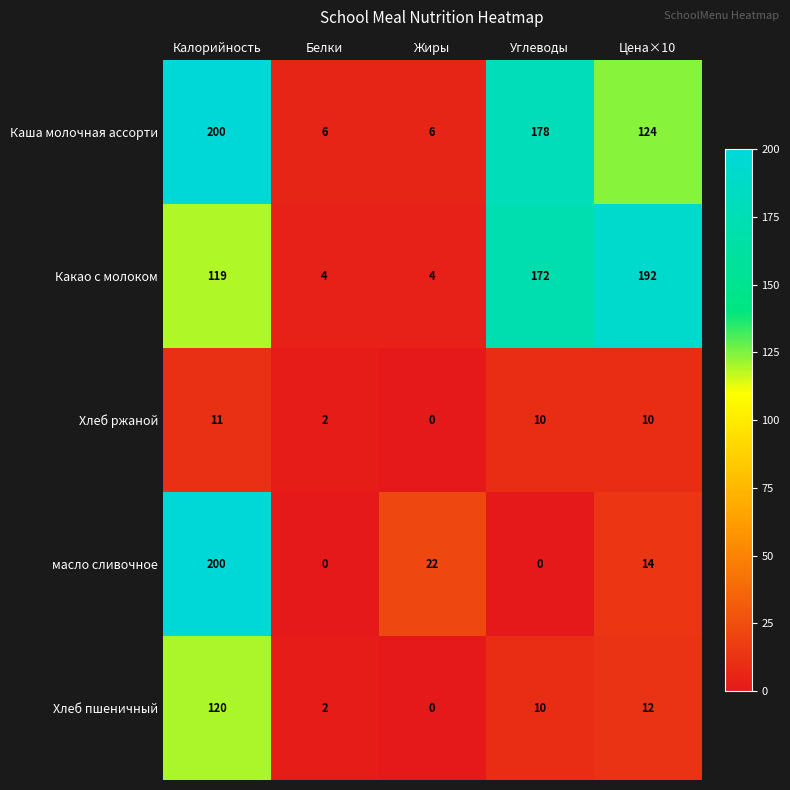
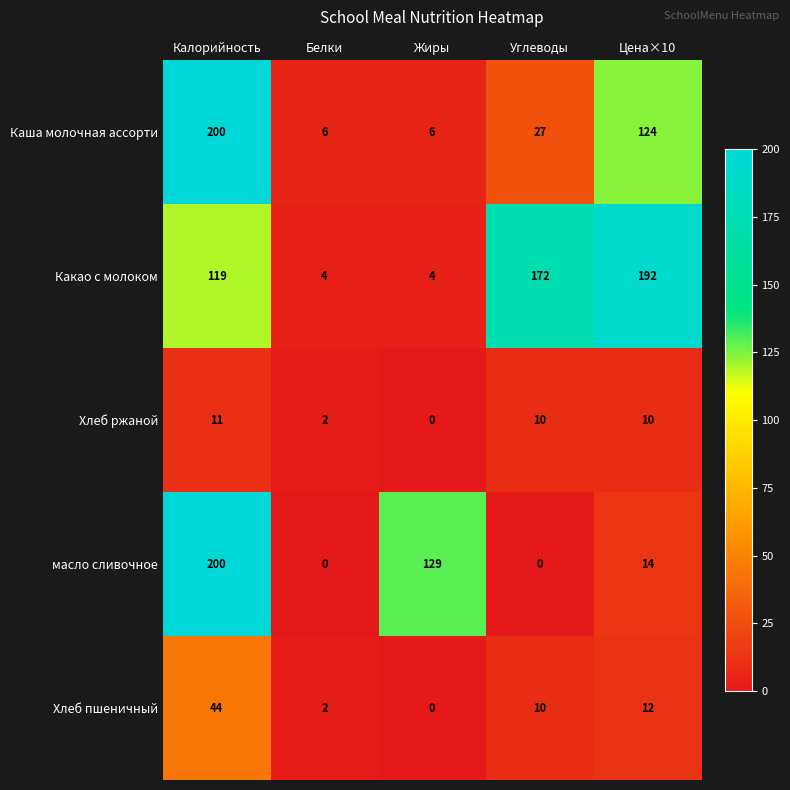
  {
    "Каша молочная ассорти": {
      "Калорийность": 200,
      "Белки": 6,
      "Жиры": 6,
-     "Углеводы": 178,
+     "Углеводы": 27,
      "Цена×10": 124
    },
    "Какао с молоком": {
      "Калорийность": 119,
      "Белки": 4,
      "Жиры": 4,
      "Углеводы": 172,
      "Цена×10": 192
    },
    "Хлеб ржаной": {
      "Калорийность": 11,
      "Белки": 2,
      "Жиры": 0,
      "Углеводы": 10,
      "Цена×10": 10
    },
    "масло сливочное": {
      "Калорийность": 200,
      "Белки": 0,
-     "Жиры": 22,
+     "Жиры": 129,
      "Углеводы": 0,
      "Цена×10": 14
    },
    "Хлеб пшеничный": {
-     "Калорийность": 120,
+     "Калорийность": 44,
      "Белки": 2,
      "Жиры": 0,
      "Углеводы": 10,
      "Цена×10": 12
    }
  }
